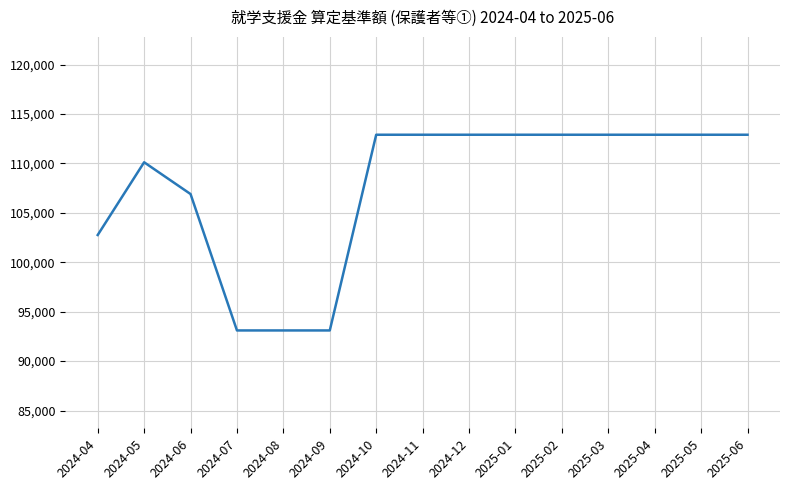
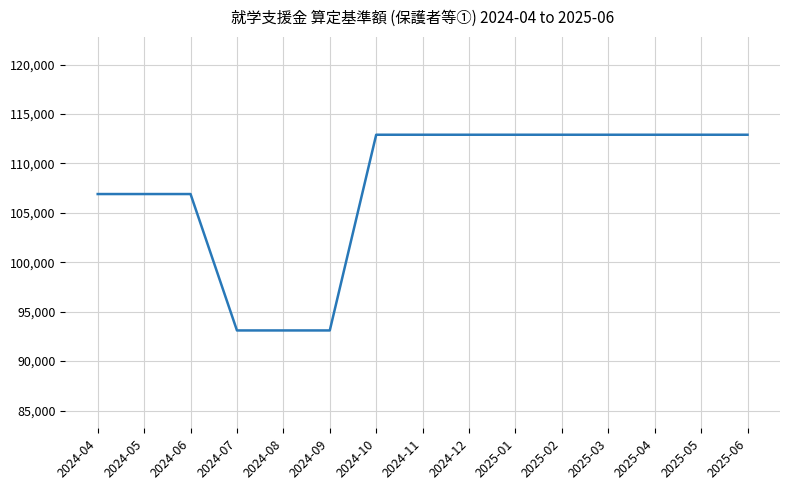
  {
-   "2024-04": "103,000",
-   "2024-05": "110,000",
+   "2024-04": "107,000",
+   "2024-05": "107,000",
    "2024-06": "107,000",
    "2024-07": "93,000",
    "2024-08": "93,000",
    "2024-09": "93,000",
    "2024-10": "113,000",
    "2024-11": "113,000",
    "2024-12": "113,000",
    "2025-01": "113,000",
    "2025-02": "113,000",
    "2025-03": "113,000",
    "2025-04": "113,000",
    "2025-05": "113,000",
    "2025-06": "113,000"
  }
